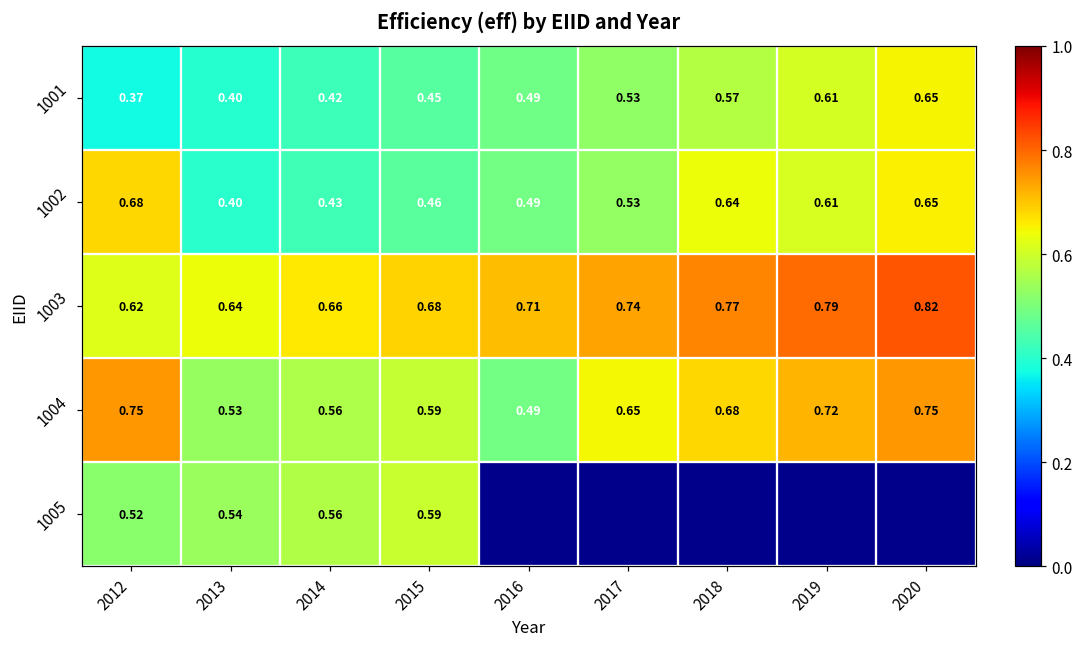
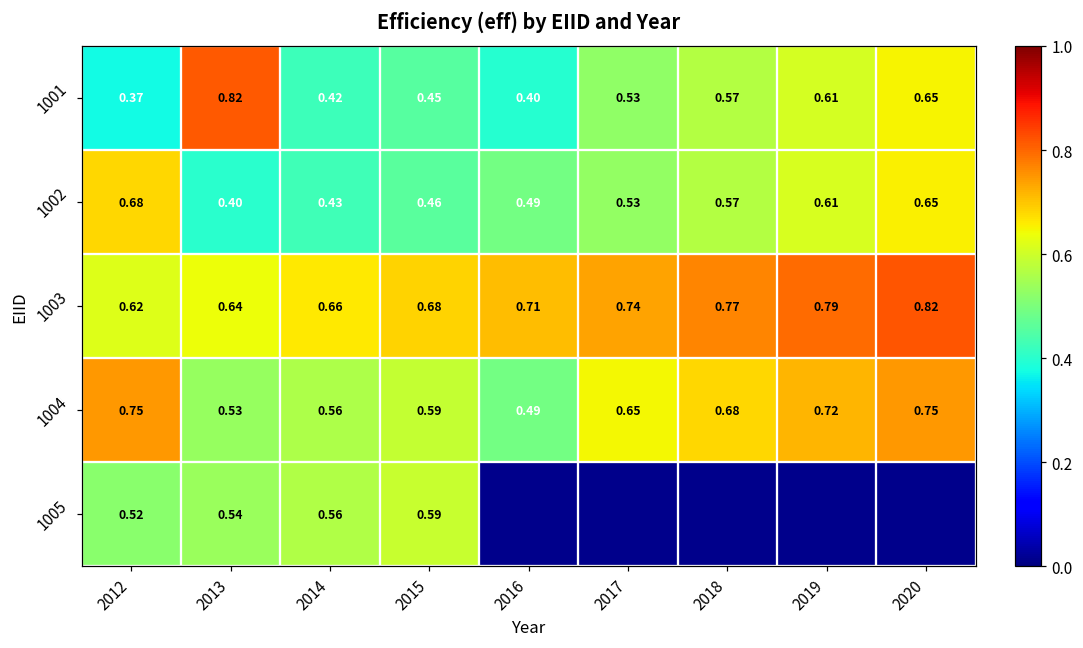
  {
    "1001": {
      "2012": 0.37,
-     "2013": 0.40,
+     "2013": 0.82,
      "2014": 0.42,
      "2015": 0.45,
-     "2016": 0.49,
+     "2016": 0.40,
      "2017": 0.53,
      "2018": 0.57,
      "2019": 0.61,
      "2020": 0.65
    },
    "1002": {
      "2012": 0.68,
      "2013": 0.40,
      "2014": 0.43,
      "2015": 0.46,
      "2016": 0.49,
      "2017": 0.53,
-     "2018": 0.64,
+     "2018": 0.57,
      "2019": 0.61,
      "2020": 0.65
    },
    "1003": {
      "2012": 0.62,
      "2013": 0.64,
      "2014": 0.66,
      "2015": 0.68,
      "2016": 0.71,
      "2017": 0.74,
      "2018": 0.77,
      "2019": 0.79,
      "2020": 0.82
    },
    "1004": {
      "2012": 0.75,
      "2013": 0.53,
      "2014": 0.56,
      "2015": 0.59,
      "2016": 0.49,
      "2017": 0.65,
      "2018": 0.68,
      "2019": 0.72,
      "2020": 0.75
    },
    "1005": {
      "2012": 0.52,
      "2013": 0.54,
      "2014": 0.56,
      "2015": 0.59
    }
  }
